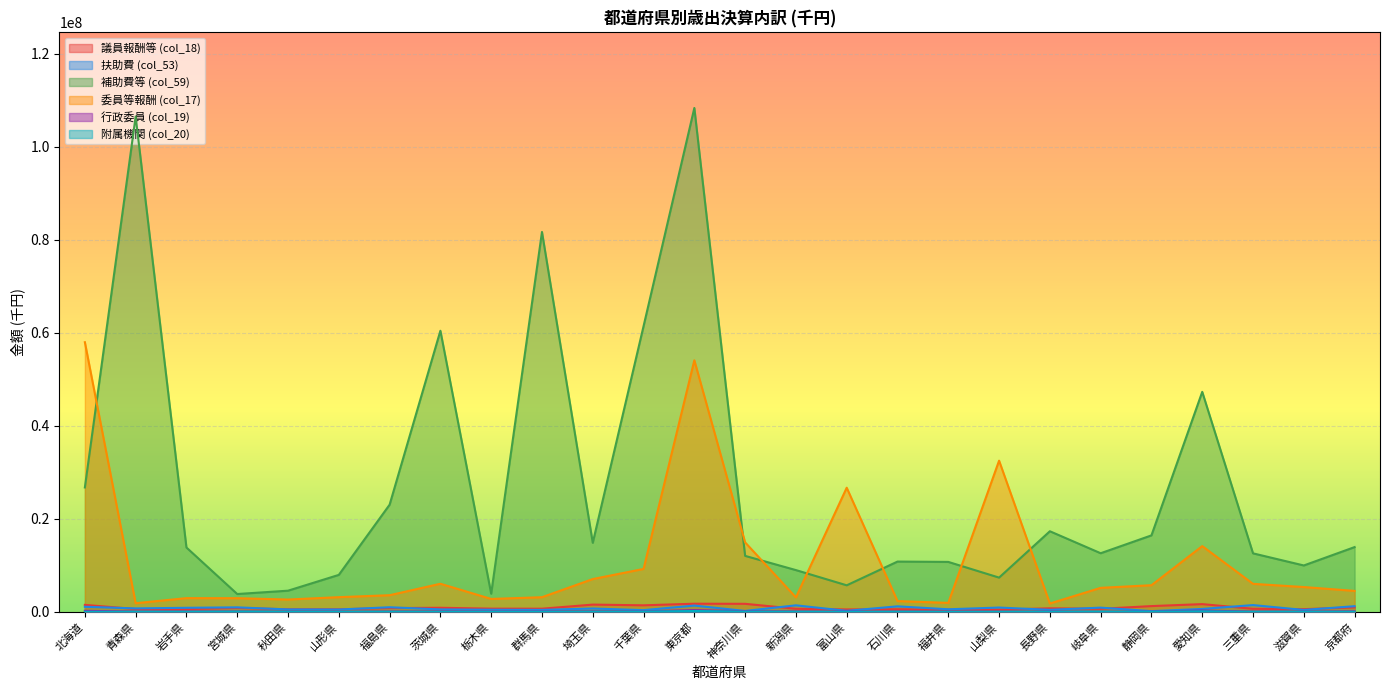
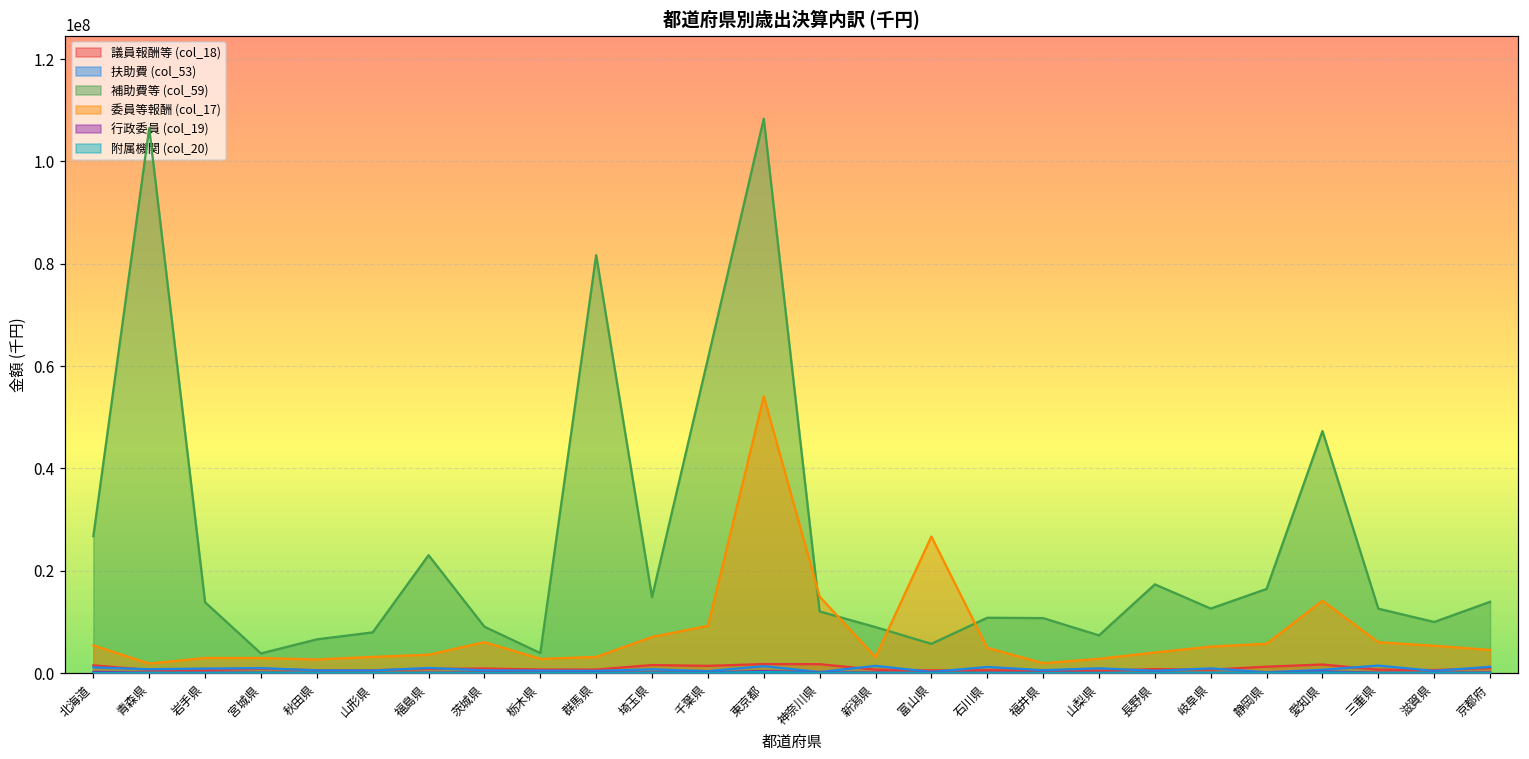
  {
    "議員報酬等 (col_18)": {
      "埼玉県": 2000000,
      "千葉県": 1000000,
      "神奈川県": 2000000,
      "新潟県": 1000000,
      "静岡県": 1000000,
      "愛知県": 2000000,
      "三重県": 1000000
    },
    "補助費等 (col_59)": {
      "北海道": 27000000,
      "岩手県": 14000000,
      "宮城県": 4000000,
-     "秋田県": 5000000,
+     "秋田県": 7000000,
      "山形県": 8000000,
      "福島県": 23000000,
-     "茨城県": 60000000,
+     "茨城県": 9000000,
      "栃木県": 4000000,
      "群馬県": 82000000,
      "埼玉県": 15000000,
      "千葉県": 61000000,
      "東京都": 108000000,
      "神奈川県": 12000000,
      "新潟県": 9000000,
      "富山県": 6000000,
      "石川県": 11000000,
      "福井県": 11000000,
      "山梨県": 7000000,
      "長野県": 17000000,
      "岐阜県": 13000000,
      "静岡県": 16000000,
      "愛知県": 47000000,
      "三重県": 13000000,
      "滋賀県": 10000000,
      "京都府": 14000000
    },
    "委員等報酬 (col_17)": {
-     "北海道": 58000000,
+     "北海道": 5000000,
      "青森県": 2000000,
      "岩手県": 3000000,
      "宮城県": 3000000,
      "秋田県": 3000000,
      "山形県": 3000000,
      "福島県": 4000000,
      "茨城県": 6000000,
      "栃木県": 3000000,
      "群馬県": 3000000,
      "埼玉県": 7000000,
      "千葉県": 9000000,
      "東京都": 54000000,
      "神奈川県": 15000000,
      "新潟県": 3000000,
      "富山県": 27000000,
-     "石川県": 2000000,
+     "石川県": 5000000,
      "福井県": 2000000,
-     "山梨県": 33000000,
-     "長野県": 2000000,
+     "山梨県": 3000000,
+     "長野県": 4000000,
      "岐阜県": 5000000,
      "静岡県": 6000000,
      "愛知県": 14000000,
      "三重県": 6000000,
      "滋賀県": 5000000,
      "京都府": 5000000
    }
  }
